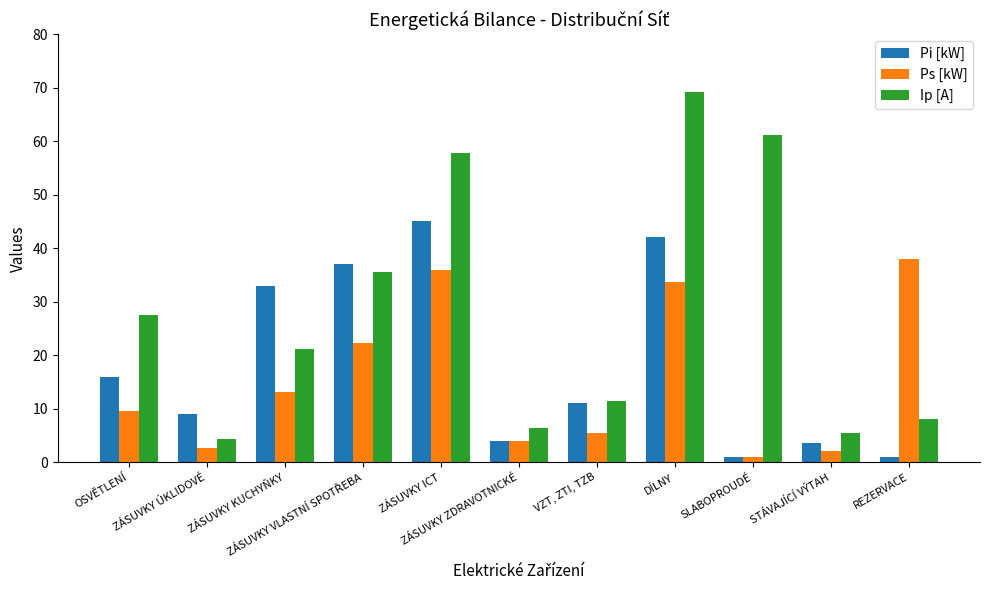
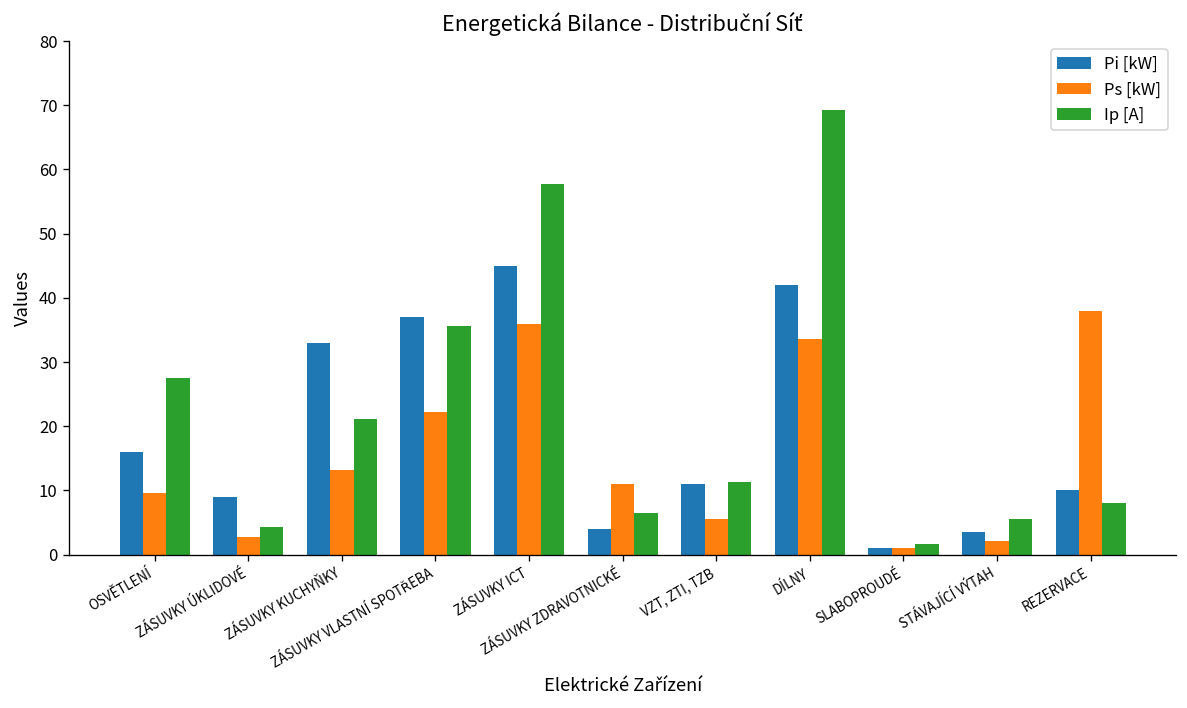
  {
    "Pi [kW]": {
      "OSVĚTLENÍ": 16,
      "ZÁSUVKY ÚKLIDOVÉ": 9,
      "ZÁSUVKY KUCHYŇKY": 33,
      "ZÁSUVKY VLASTNÍ SPOTŘEBA": 37,
      "ZÁSUVKY ICT": 45,
      "ZÁSUVKY ZDRAVOTNICKÉ": 4,
      "VZT, ZTI, TZB": 11,
      "DÍLNY": 42,
      "SLABOPROUDÉ": 1,
      "STÁVAJÍCÍ VÝTAH": 4,
-     "REZERVACE": 1
+     "REZERVACE": 10
    },
    "Ps [kW]": {
      "OSVĚTLENÍ": 10,
      "ZÁSUVKY ÚKLIDOVÉ": 3,
      "ZÁSUVKY KUCHYŇKY": 13,
      "ZÁSUVKY VLASTNÍ SPOTŘEBA": 22,
      "ZÁSUVKY ICT": 36,
-     "ZÁSUVKY ZDRAVOTNICKÉ": 4,
+     "ZÁSUVKY ZDRAVOTNICKÉ": 11,
      "VZT, ZTI, TZB": 6,
      "DÍLNY": 34,
      "SLABOPROUDÉ": 1,
      "STÁVAJÍCÍ VÝTAH": 2,
      "REZERVACE": 38
    },
    "Ip [A]": {
      "OSVĚTLENÍ": 28,
      "ZÁSUVKY ÚKLIDOVÉ": 4,
      "ZÁSUVKY KUCHYŇKY": 21,
      "ZÁSUVKY VLASTNÍ SPOTŘEBA": 36,
      "ZÁSUVKY ICT": 58,
      "ZÁSUVKY ZDRAVOTNICKÉ": 6,
      "VZT, ZTI, TZB": 11,
      "DÍLNY": 69,
-     "SLABOPROUDÉ": 61,
+     "SLABOPROUDÉ": 2,
      "STÁVAJÍCÍ VÝTAH": 6,
      "REZERVACE": 8
    }
  }
